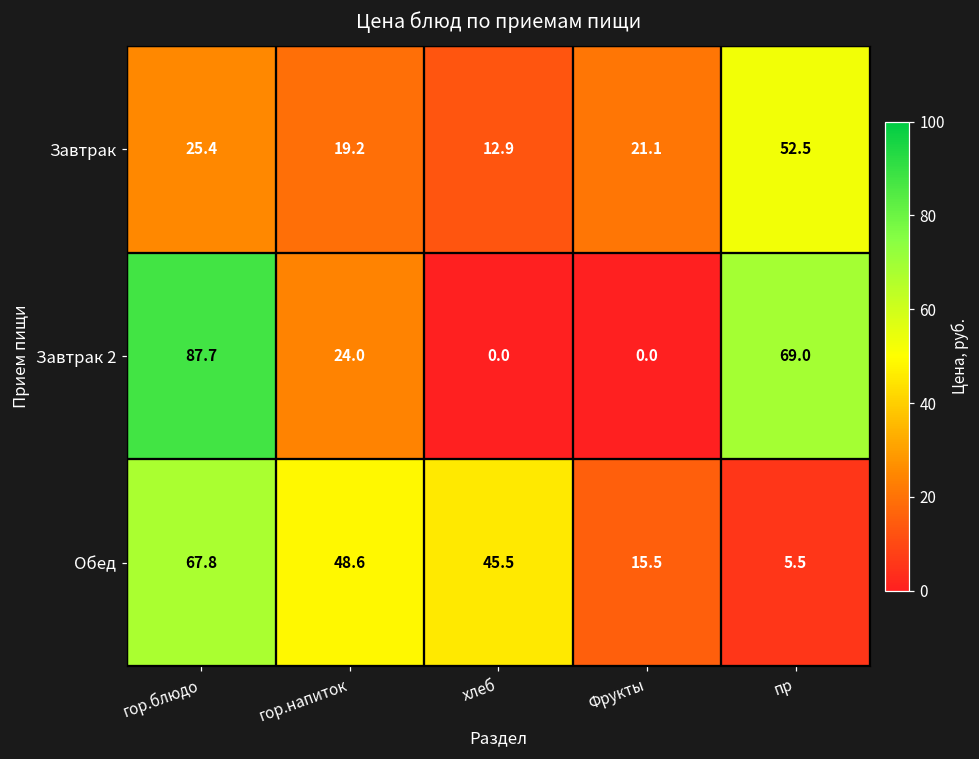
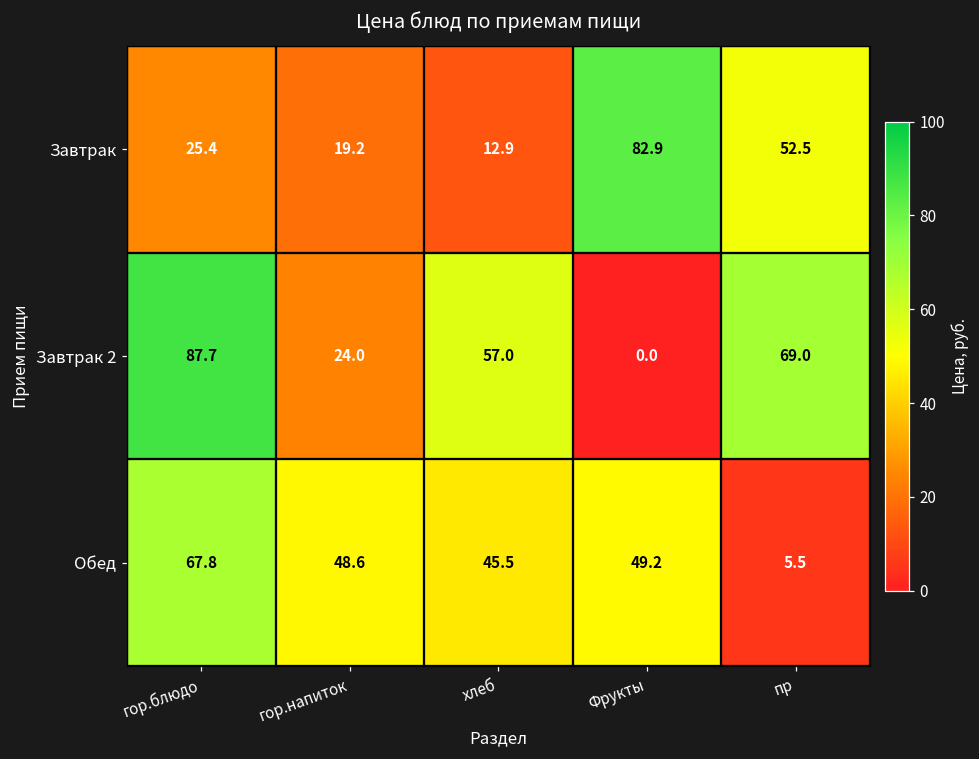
  {
    "Завтрак": {
      "гор.блюдо": 25.4,
      "гор.напиток": 19.2,
      "хлеб": 12.9,
-     "Фрукты": 21.1,
+     "Фрукты": 82.9,
      "пр": 52.5
    },
    "Завтрак 2": {
      "гор.блюдо": 87.7,
      "гор.напиток": 24.0,
-     "хлеб": 0.0,
+     "хлеб": 57.0,
      "Фрукты": 0.0,
      "пр": 69.0
    },
    "Обед": {
      "гор.блюдо": 67.8,
      "гор.напиток": 48.6,
      "хлеб": 45.5,
-     "Фрукты": 15.5,
+     "Фрукты": 49.2,
      "пр": 5.5
    }
  }
